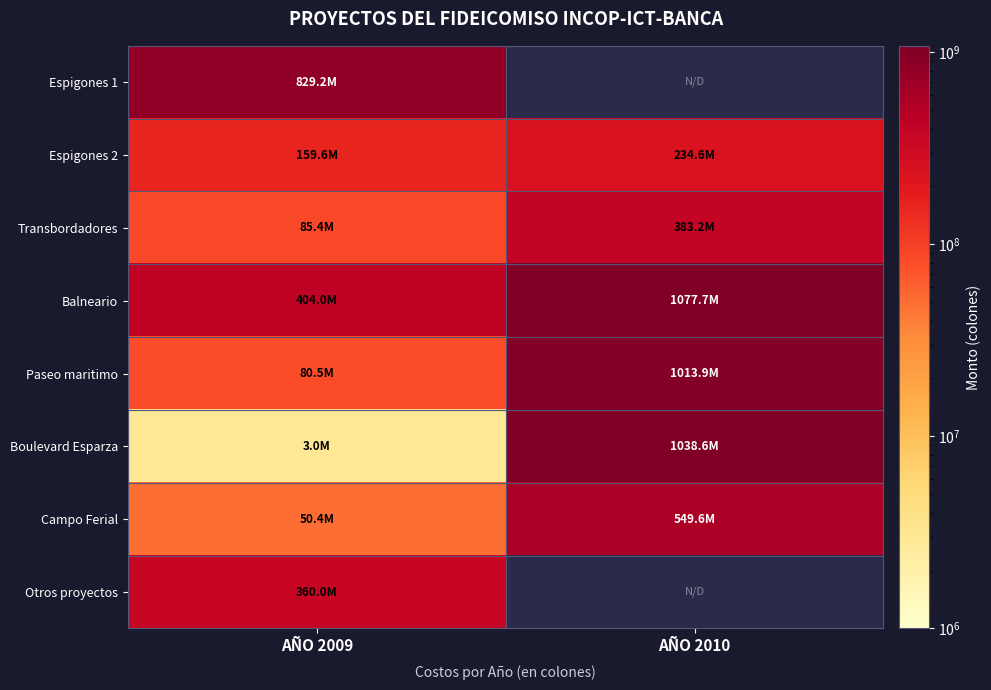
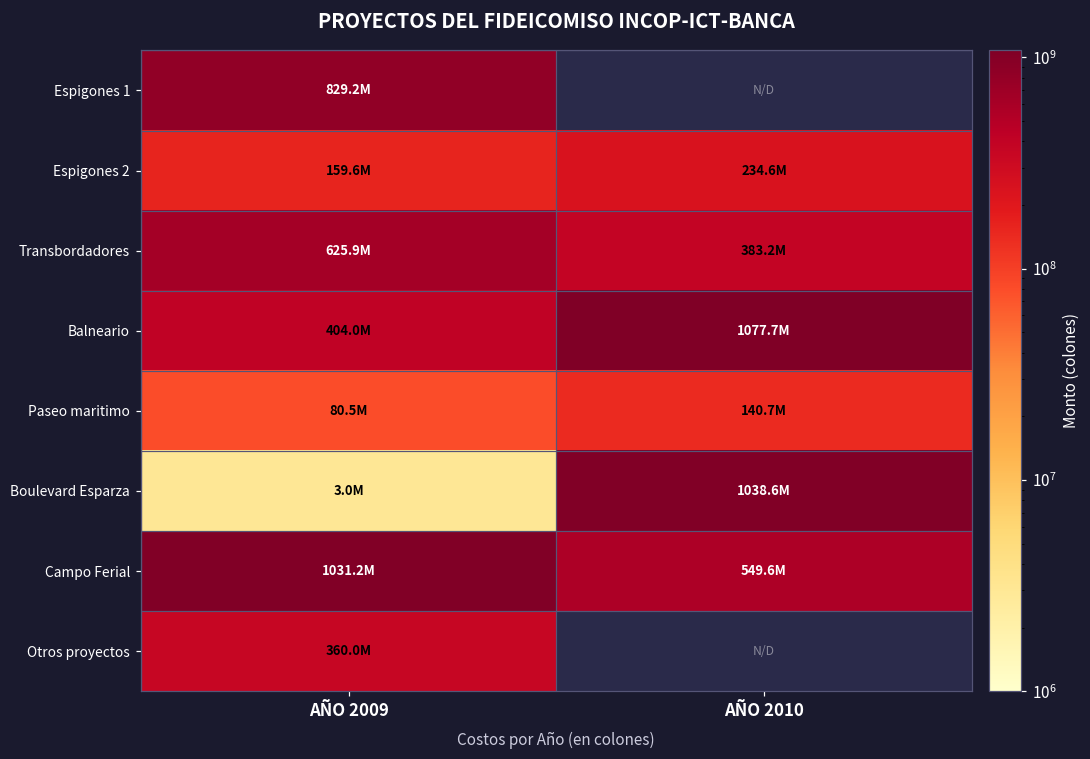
  {
    "Espigones 1": {
      "AÑO 2009": "829.2M"
    },
    "Espigones 2": {
      "AÑO 2009": "159.6M",
      "AÑO 2010": "234.6M"
    },
    "Transbordadores": {
-     "AÑO 2009": "85.4M",
+     "AÑO 2009": "625.9M",
      "AÑO 2010": "383.2M"
    },
    "Balneario": {
      "AÑO 2009": "404.0M",
      "AÑO 2010": "1077.7M"
    },
    "Paseo maritimo": {
      "AÑO 2009": "80.5M",
-     "AÑO 2010": "1013.9M"
+     "AÑO 2010": "140.7M"
    },
    "Boulevard Esparza": {
      "AÑO 2009": "3.0M",
      "AÑO 2010": "1038.6M"
    },
    "Campo Ferial": {
-     "AÑO 2009": "50.4M",
+     "AÑO 2009": "1031.2M",
      "AÑO 2010": "549.6M"
    },
    "Otros proyectos": {
      "AÑO 2009": "360.0M"
    }
  }
